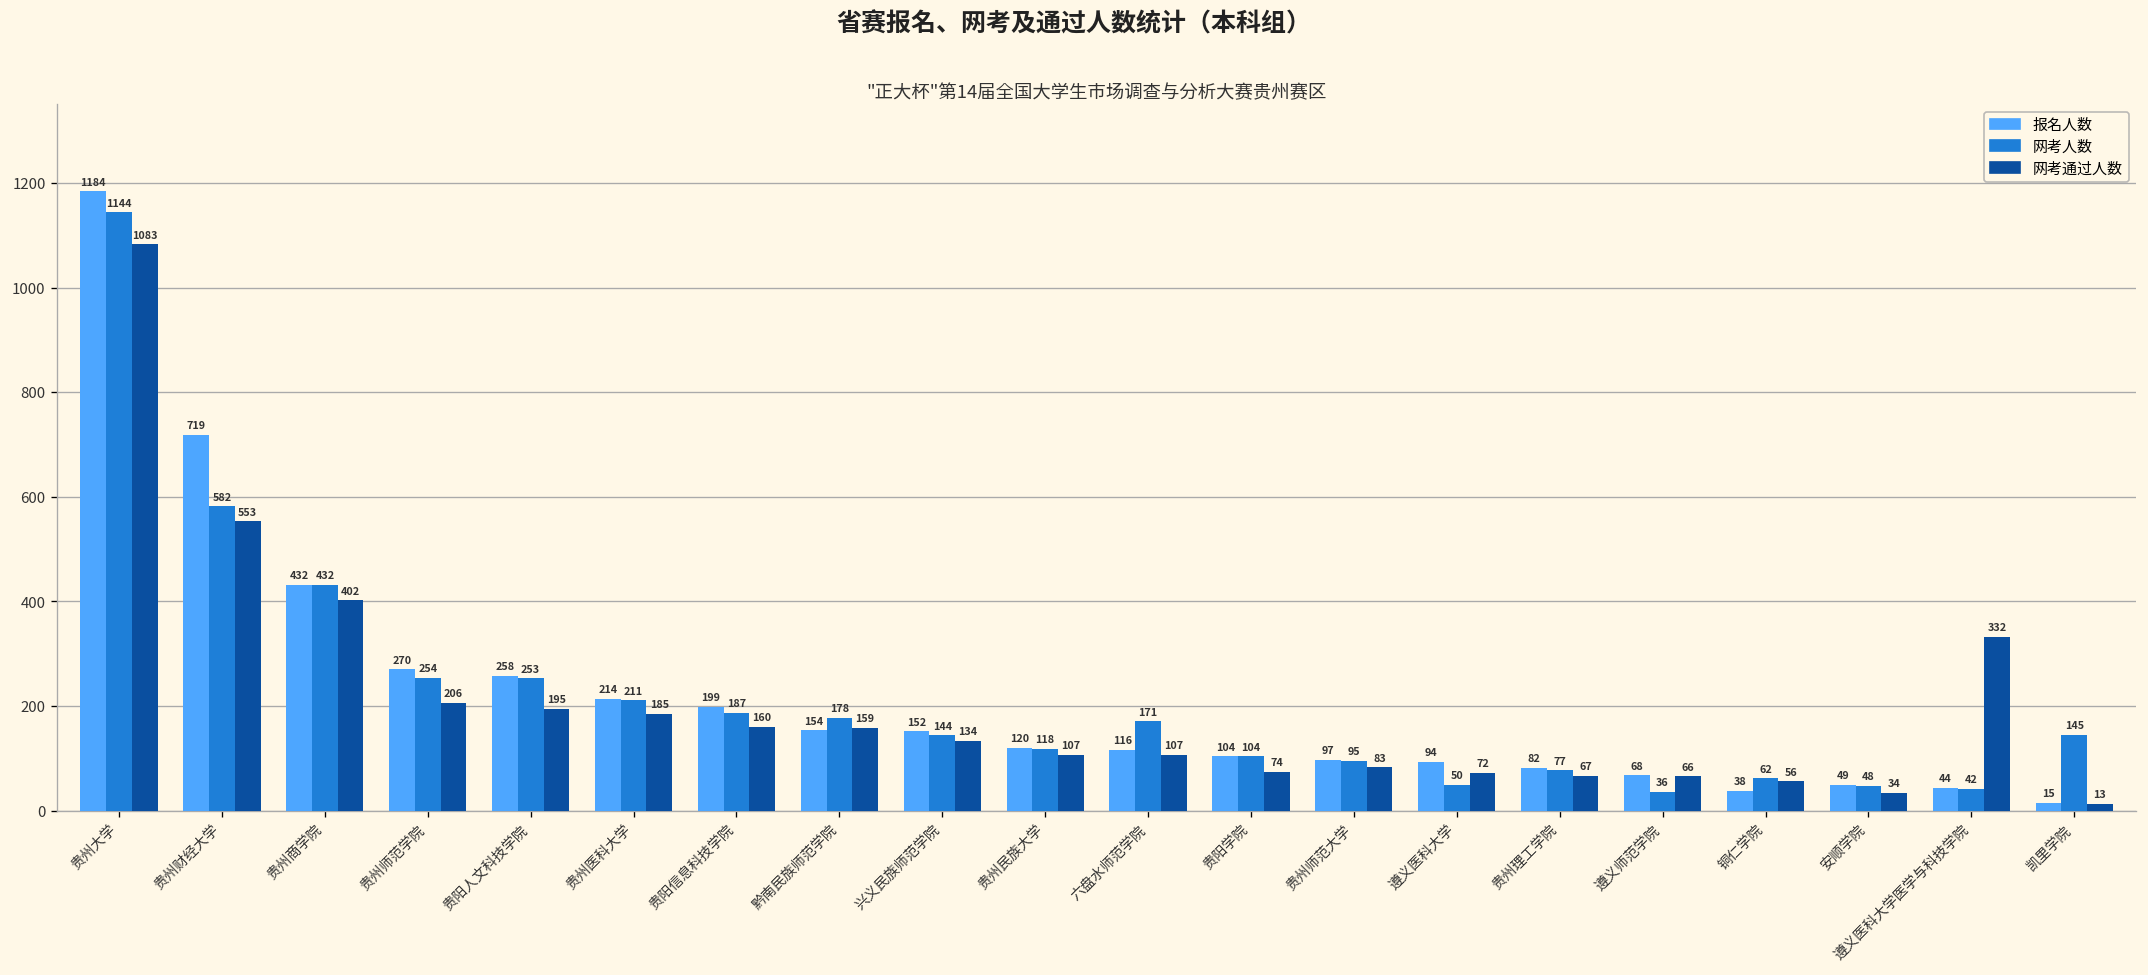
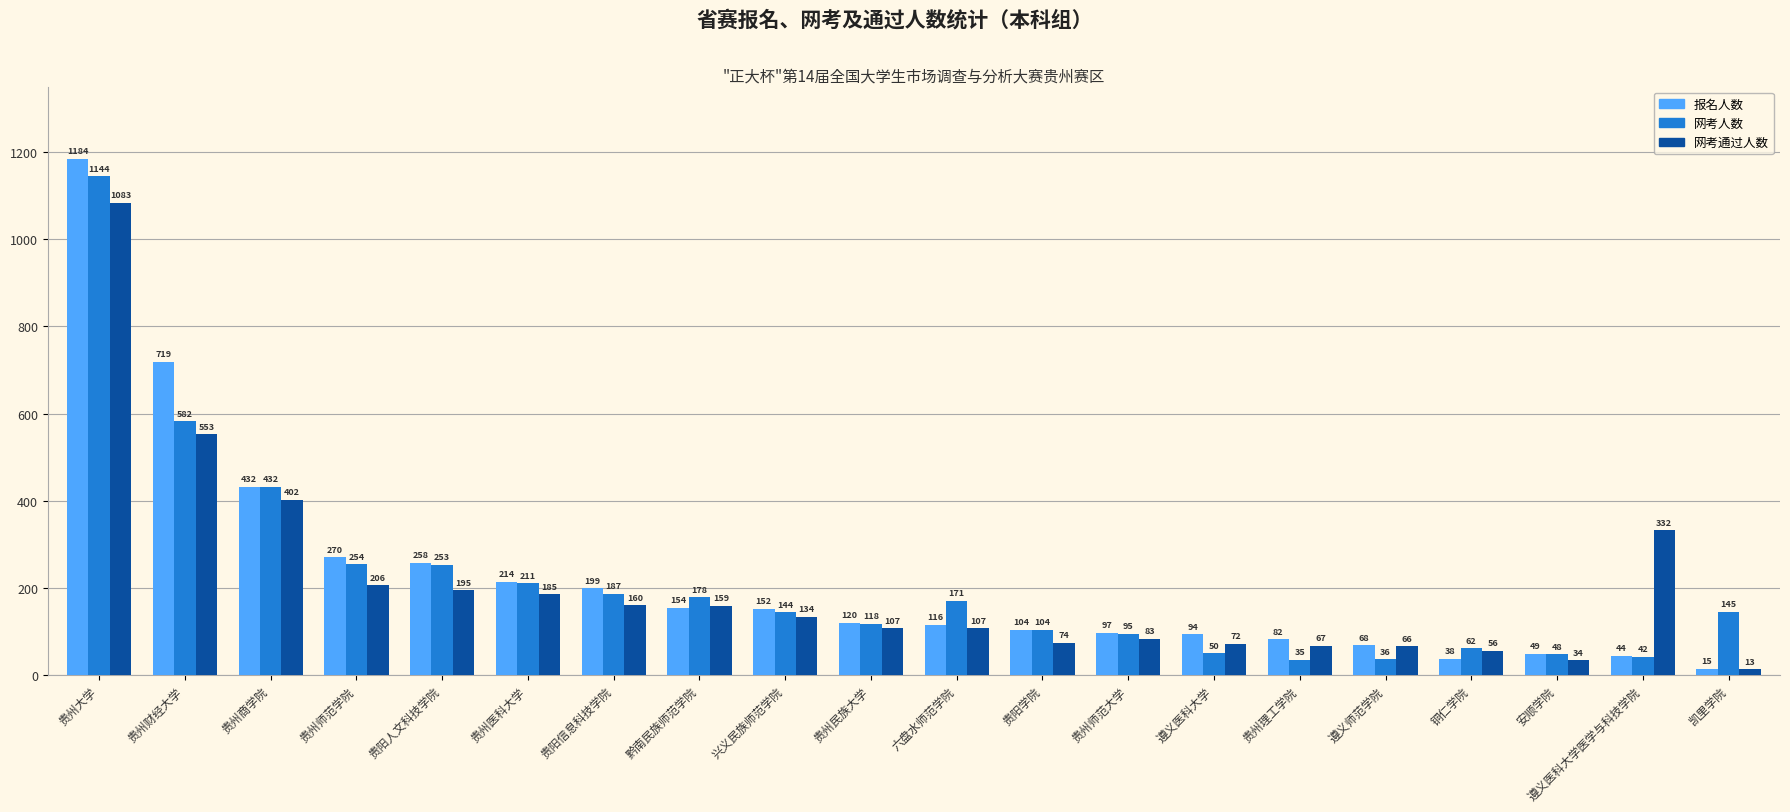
  {
    "报名人数": {
      "贵州大学": 1184,
      "贵州财经大学": 719,
      "贵州商学院": 432,
      "贵州师范学院": 270,
      "贵阳人文科技学院": 258,
      "贵州医科大学": 214,
      "贵阳信息科技学院": 199,
      "黔南民族师范学院": 154,
      "兴义民族师范学院": 152,
      "贵州民族大学": 120,
      "六盘水师范学院": 116,
      "贵阳学院": 104,
      "贵州师范大学": 97,
      "遵义医科大学": 94,
      "贵州理工学院": 82,
      "遵义师范学院": 68,
      "铜仁学院": 38,
      "安顺学院": 49,
      "遵义医科大学医学与科技学院": 44,
      "凯里学院": 15
    },
    "网考人数": {
      "贵州大学": 1144,
      "贵州财经大学": 582,
      "贵州商学院": 432,
      "贵州师范学院": 254,
      "贵阳人文科技学院": 253,
      "贵州医科大学": 211,
      "贵阳信息科技学院": 187,
      "黔南民族师范学院": 178,
      "兴义民族师范学院": 144,
      "贵州民族大学": 118,
      "六盘水师范学院": 171,
      "贵阳学院": 104,
      "贵州师范大学": 95,
      "遵义医科大学": 50,
-     "贵州理工学院": 77,
+     "贵州理工学院": 35,
      "遵义师范学院": 36,
      "铜仁学院": 62,
      "安顺学院": 48,
      "遵义医科大学医学与科技学院": 42,
      "凯里学院": 145
    },
    "网考通过人数": {
      "贵州大学": 1083,
      "贵州财经大学": 553,
      "贵州商学院": 402,
      "贵州师范学院": 206,
      "贵阳人文科技学院": 195,
      "贵州医科大学": 185,
      "贵阳信息科技学院": 160,
      "黔南民族师范学院": 159,
      "兴义民族师范学院": 134,
      "贵州民族大学": 107,
      "六盘水师范学院": 107,
      "贵阳学院": 74,
      "贵州师范大学": 83,
      "遵义医科大学": 72,
      "贵州理工学院": 67,
      "遵义师范学院": 66,
      "铜仁学院": 56,
      "安顺学院": 34,
      "遵义医科大学医学与科技学院": 332,
      "凯里学院": 13
    }
  }
